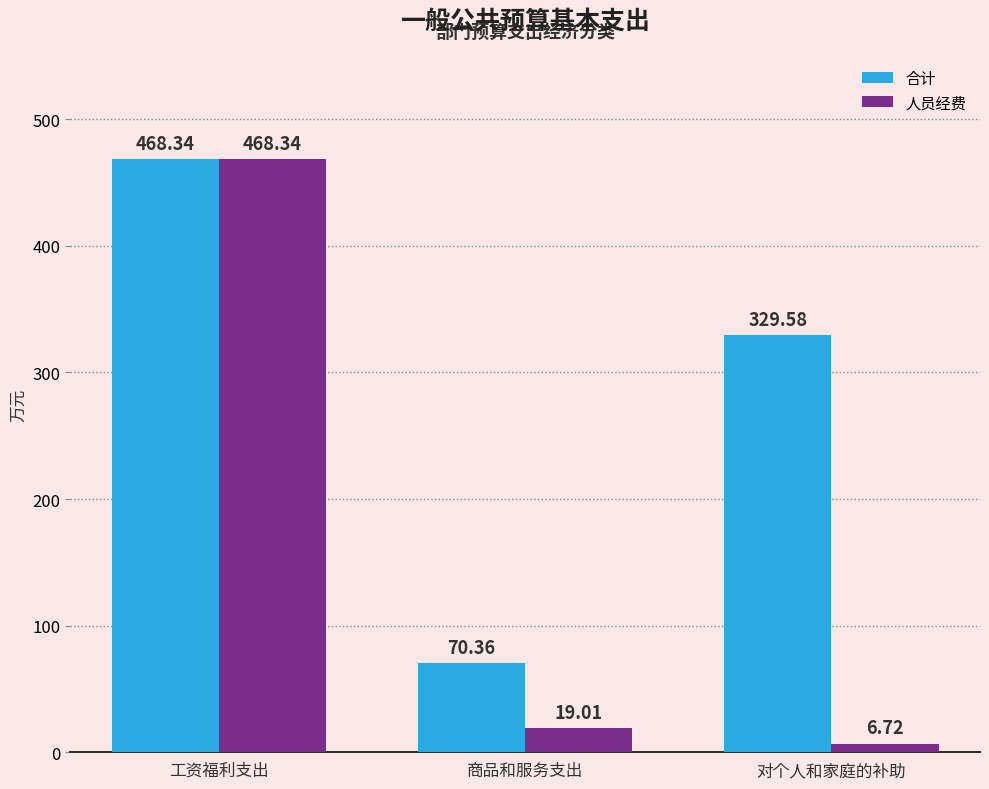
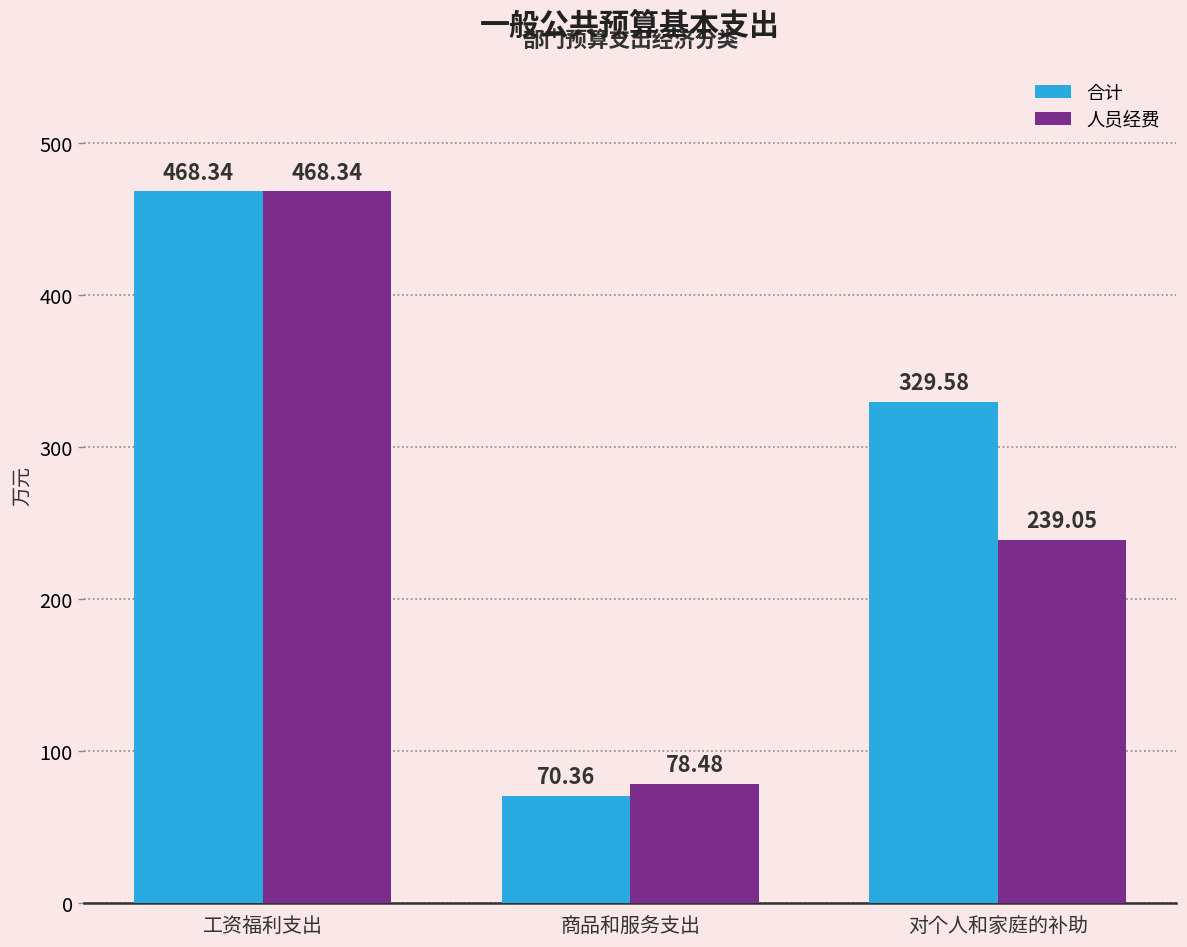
  {
    "合计": {
      "工资福利支出": 468.34,
      "商品和服务支出": 70.36,
      "对个人和家庭的补助": 329.58
    },
    "人员经费": {
      "工资福利支出": 468.34,
-     "商品和服务支出": 19.01,
-     "对个人和家庭的补助": 6.72
+     "商品和服务支出": 78.48,
+     "对个人和家庭的补助": 239.05
    }
  }
